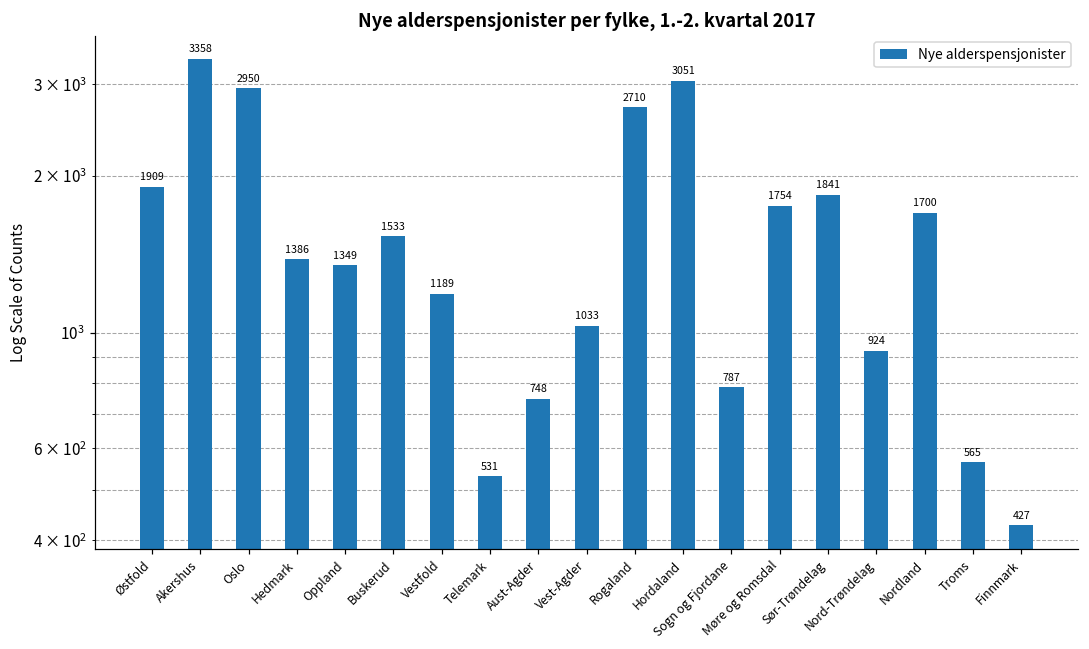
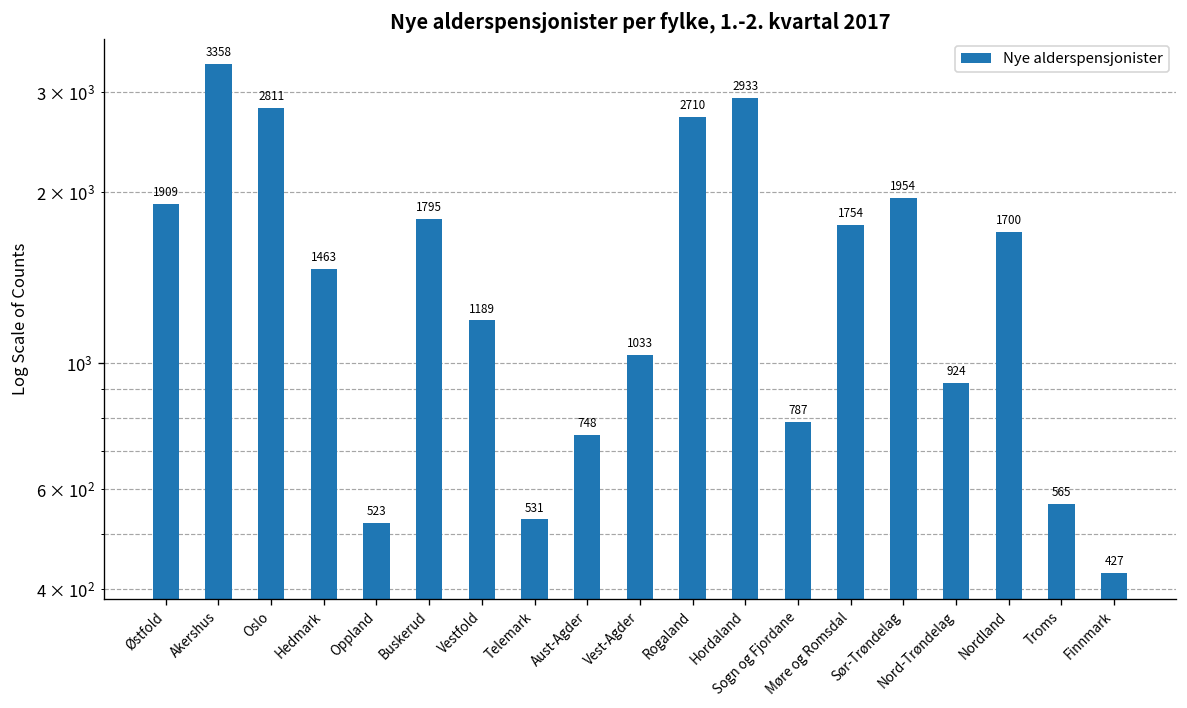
  {
    "Østfold": 1909,
    "Akershus": 3358,
-   "Oslo": 2950,
-   "Hedmark": 1386,
-   "Oppland": 1349,
-   "Buskerud": 1533,
+   "Oslo": 2811,
+   "Hedmark": 1463,
+   "Oppland": 523,
+   "Buskerud": 1795,
    "Vestfold": 1189,
    "Telemark": 531,
    "Aust-Agder": 748,
    "Vest-Agder": 1033,
    "Rogaland": 2710,
-   "Hordaland": 3051,
+   "Hordaland": 2933,
    "Sogn og Fjordane": 787,
    "Møre og Romsdal": 1754,
-   "Sør-Trøndelag": 1841,
+   "Sør-Trøndelag": 1954,
    "Nord-Trøndelag": 924,
    "Nordland": 1700,
    "Troms": 565,
    "Finnmark": 427
  }
